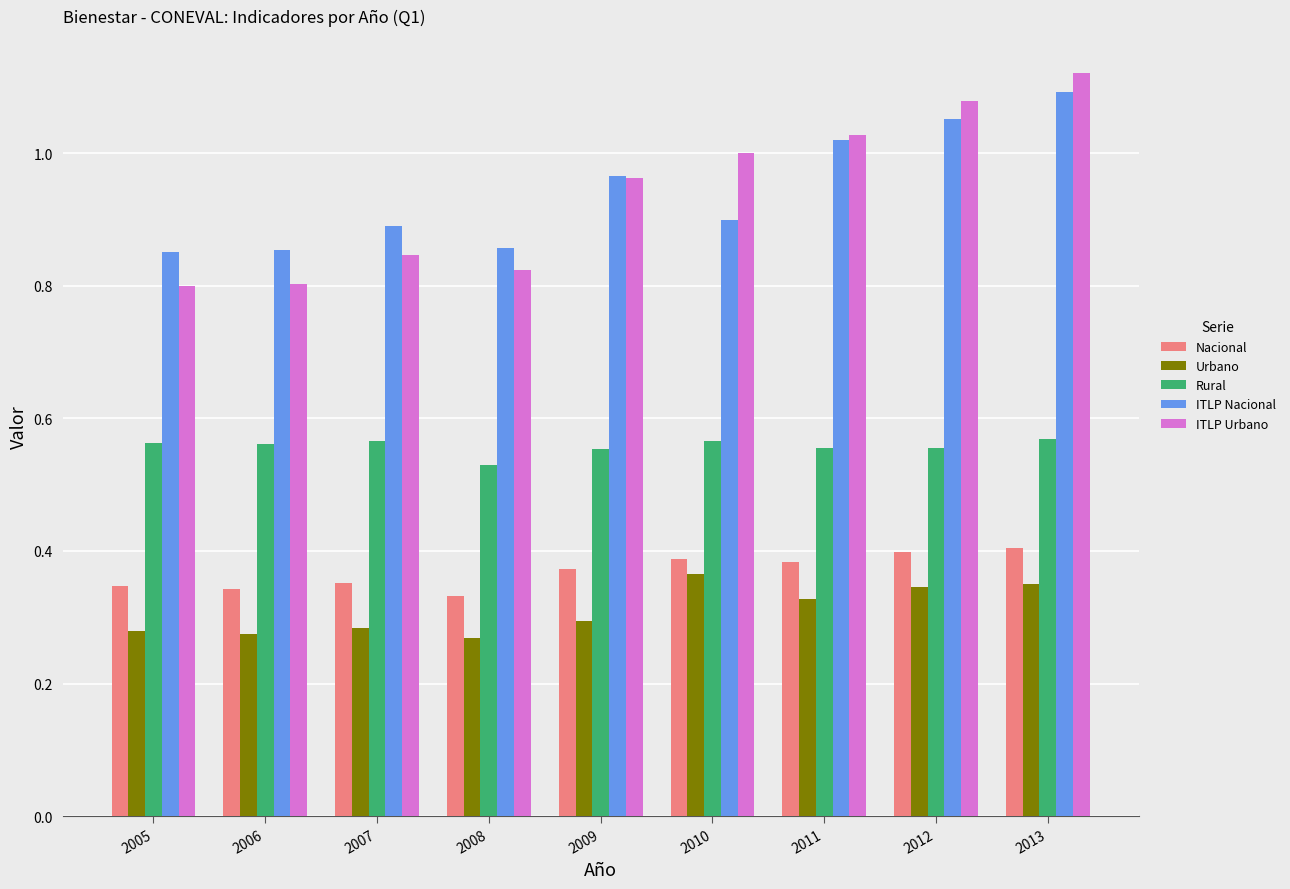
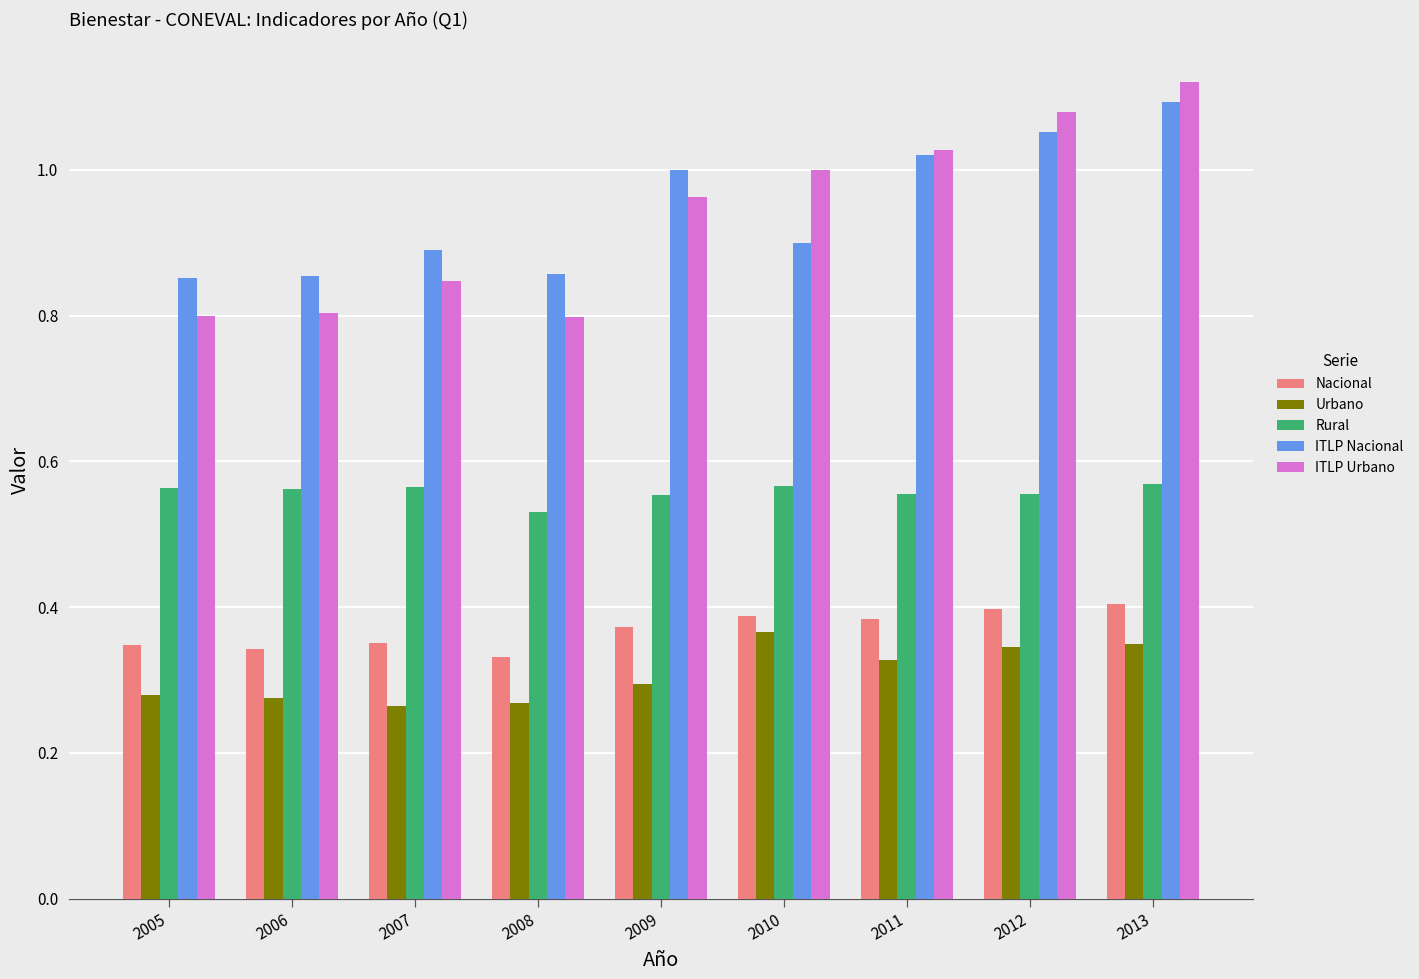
  {
    "Nacional": {
      "2005": 0.35,
      "2006": 0.34,
      "2007": 0.35,
      "2008": 0.33,
      "2009": 0.37,
      "2010": 0.39,
      "2011": 0.38,
      "2012": 0.40,
      "2013": 0.40
    },
    "Urbano": {
      "2005": 0.28,
      "2006": 0.27,
-     "2007": 0.28,
+     "2007": 0.26,
      "2008": 0.27,
      "2009": 0.29,
      "2010": 0.37,
      "2011": 0.33,
      "2012": 0.35,
      "2013": 0.35
    },
    "Rural": {
      "2005": 0.56,
      "2006": 0.56,
      "2007": 0.57,
      "2008": 0.53,
      "2009": 0.55,
      "2010": 0.57,
      "2011": 0.56,
      "2012": 0.56,
      "2013": 0.57
    },
    "ITLP Nacional": {
      "2005": 0.85,
      "2006": 0.85,
      "2007": 0.89,
      "2008": 0.86,
-     "2009": 0.97,
+     "2009": 1.00,
      "2010": 0.90,
      "2011": 1.02,
      "2012": 1.05,
      "2013": 1.09
    },
    "ITLP Urbano": {
      "2005": 0.80,
      "2006": 0.80,
      "2007": 0.85,
-     "2008": 0.82,
+     "2008": 0.80,
      "2009": 0.96,
      "2010": 1.00,
      "2011": 1.03,
      "2012": 1.08,
      "2013": 1.12
    }
  }
